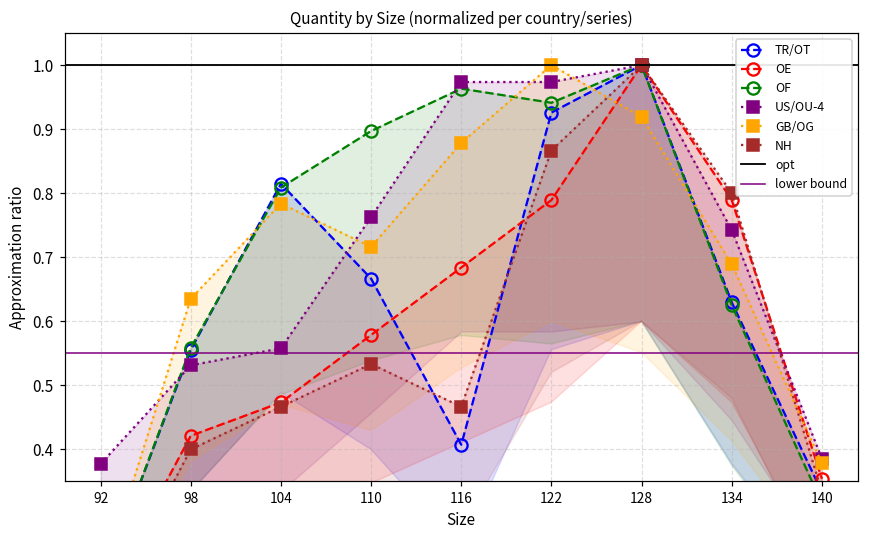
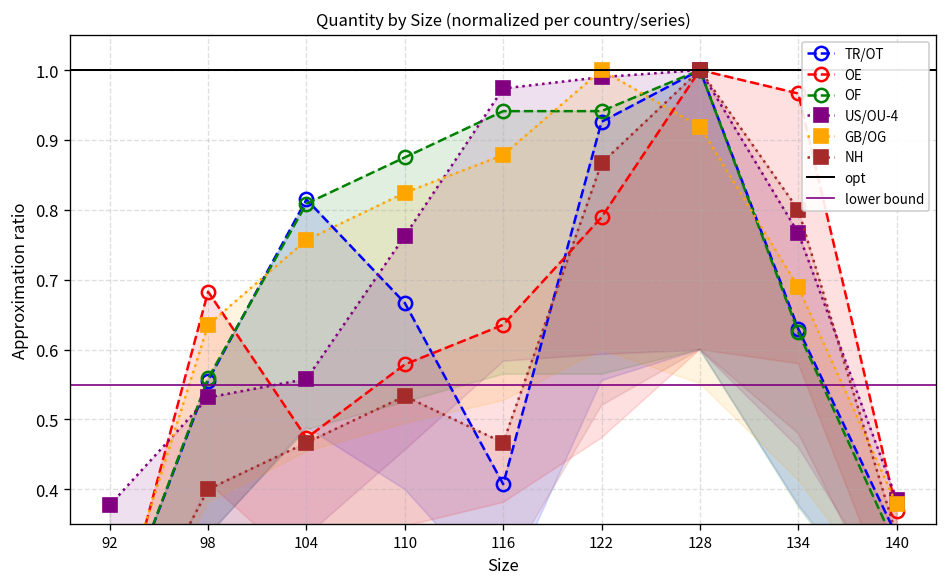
  {
    "TR/OT": {
      "104": 0.81,
      "110": 0.67,
      "116": 0.41,
      "122": 0.93,
      "134": 0.63
    },
    "OE": {
-     "98": 0.42,
+     "98": 0.68,
      "104": 0.47,
      "110": 0.58,
-     "116": 0.68,
+     "116": 0.64,
      "122": 0.79,
-     "134": 0.79,
-     "140": 0.35
+     "134": 0.97,
+     "140": 0.37
    },
    "OF": {
      "104": 0.81,
-     "110": 0.90,
-     "116": 0.96,
+     "110": 0.88,
+     "116": 0.94,
      "122": 0.94,
      "134": 0.63
    },
    "US/OU-4": {
      "92": 0.38,
      "98": 0.53,
      "104": 0.56,
      "110": 0.76,
      "116": 0.97,
-     "122": 0.97,
-     "134": 0.74,
+     "122": 0.99,
+     "134": 0.77,
      "140": 0.39
    },
    "GB/OG": {
      "98": 0.64,
-     "104": 0.78,
-     "110": 0.72,
+     "104": 0.76,
+     "110": 0.82,
      "116": 0.88,
      "122": 1.00,
      "128": 0.92,
      "134": 0.69,
      "140": 0.38
    },
    "NH": {
      "98": 0.40,
      "104": 0.47,
      "110": 0.53,
      "116": 0.47,
      "122": 0.87,
      "134": 0.80
    }
  }
